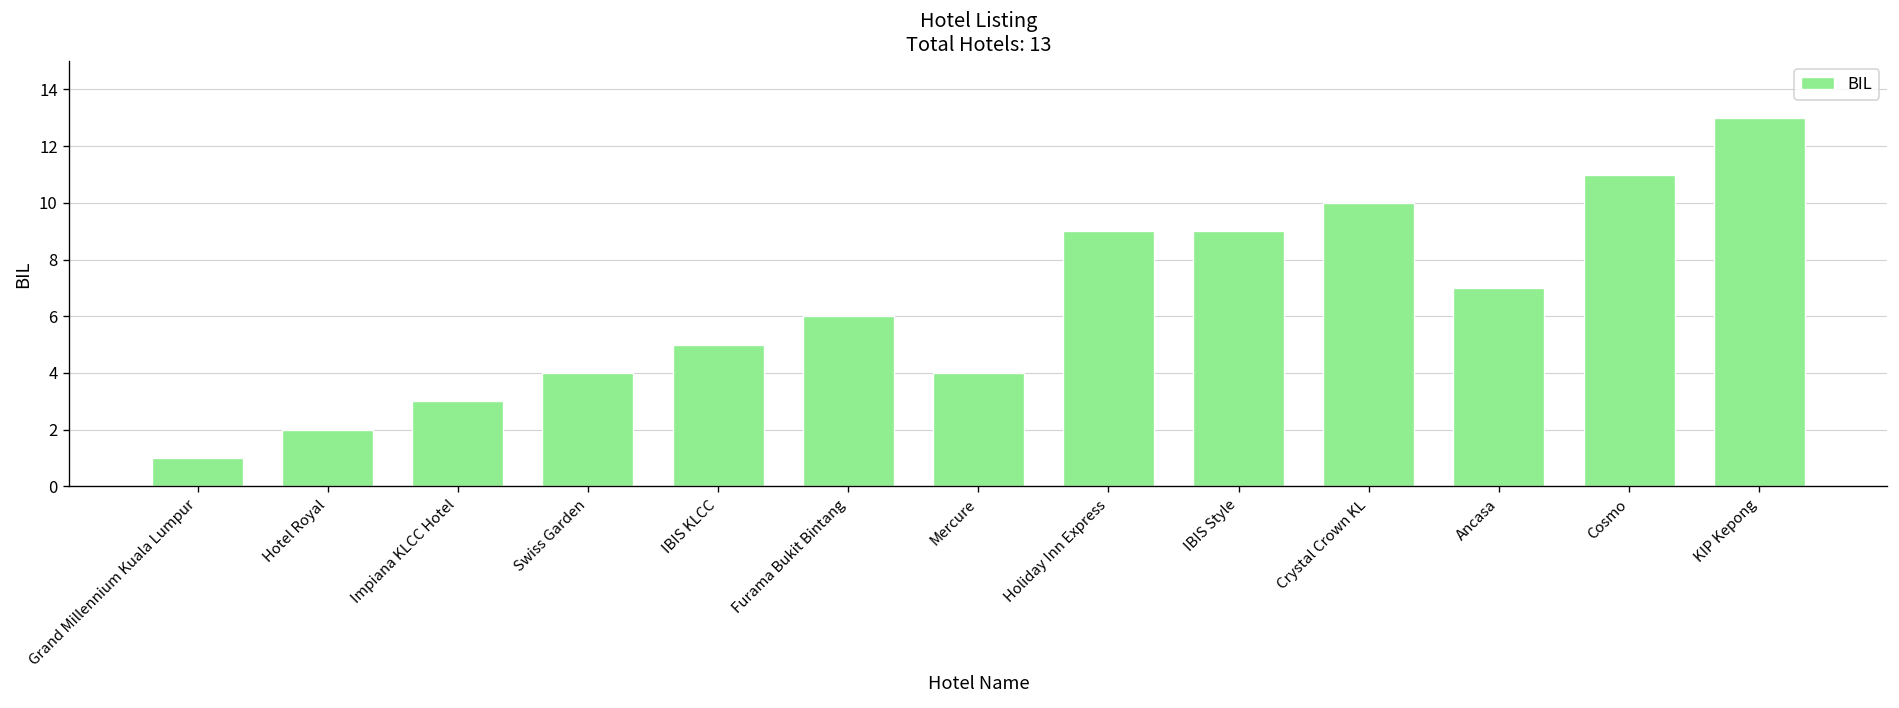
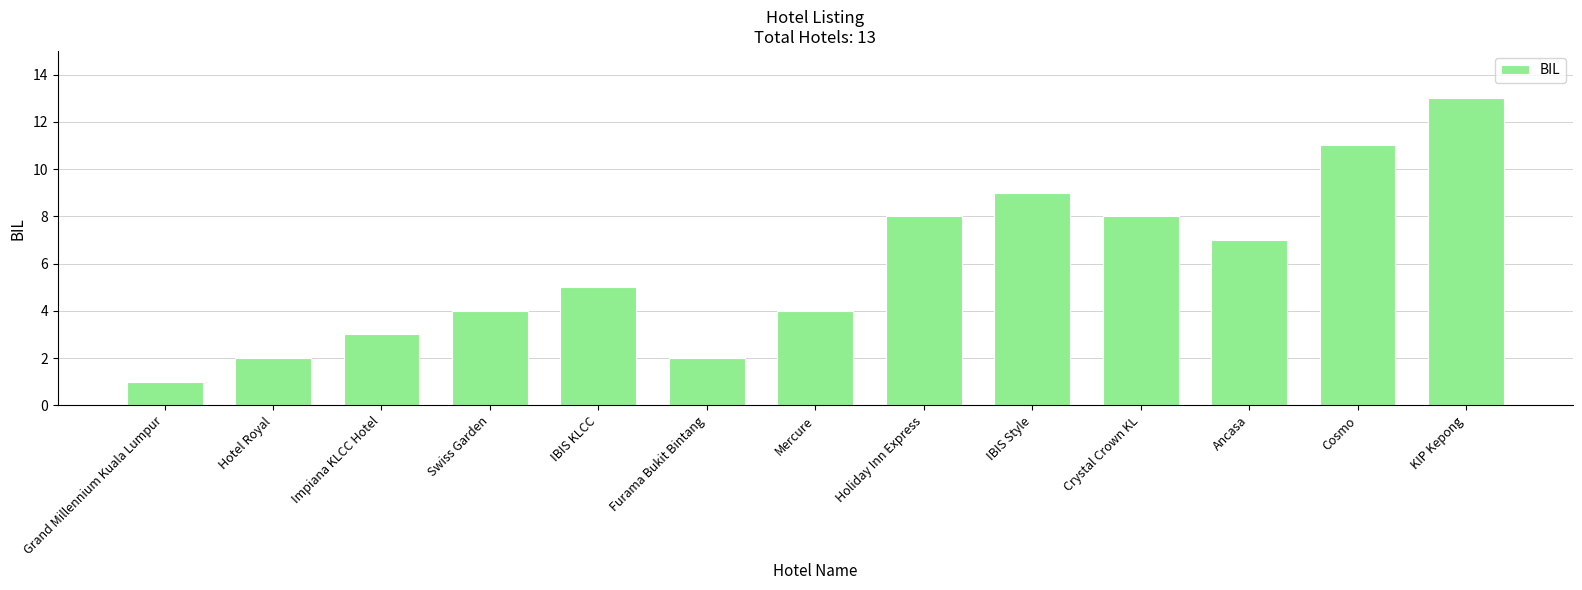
  {
    "Grand Millennium Kuala Lumpur": 1,
    "Hotel Royal": 2,
    "Impiana KLCC Hotel": 3,
    "Swiss Garden": 4,
    "IBIS KLCC": 5,
-   "Furama Bukit Bintang": 6,
+   "Furama Bukit Bintang": 2,
    "Mercure": 4,
-   "Holiday Inn Express": 9,
+   "Holiday Inn Express": 8,
    "IBIS Style": 9,
-   "Crystal Crown KL": 10,
+   "Crystal Crown KL": 8,
    "Ancasa": 7,
    "Cosmo": 11,
    "KIP Kepong": 13
  }
